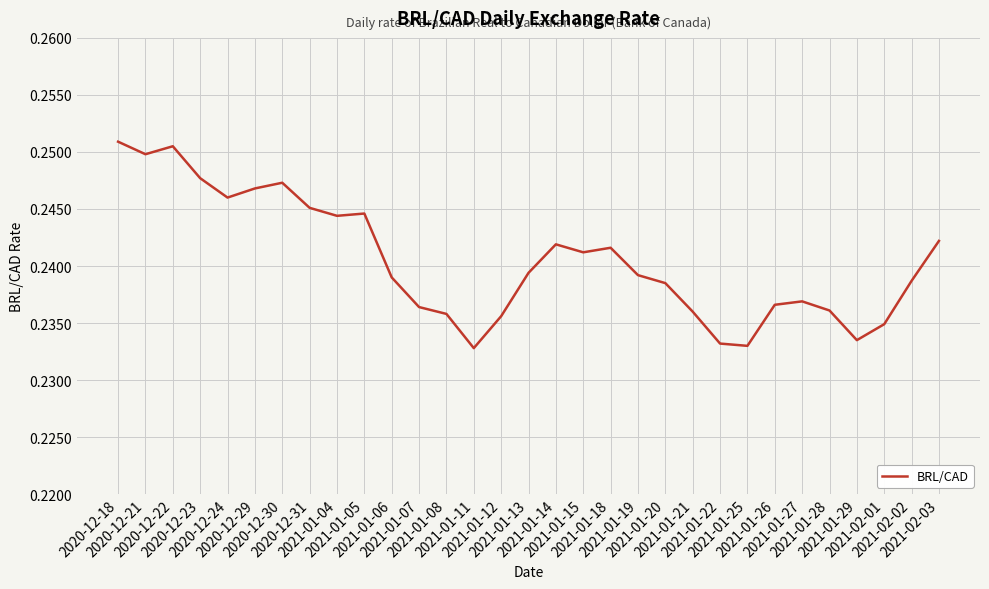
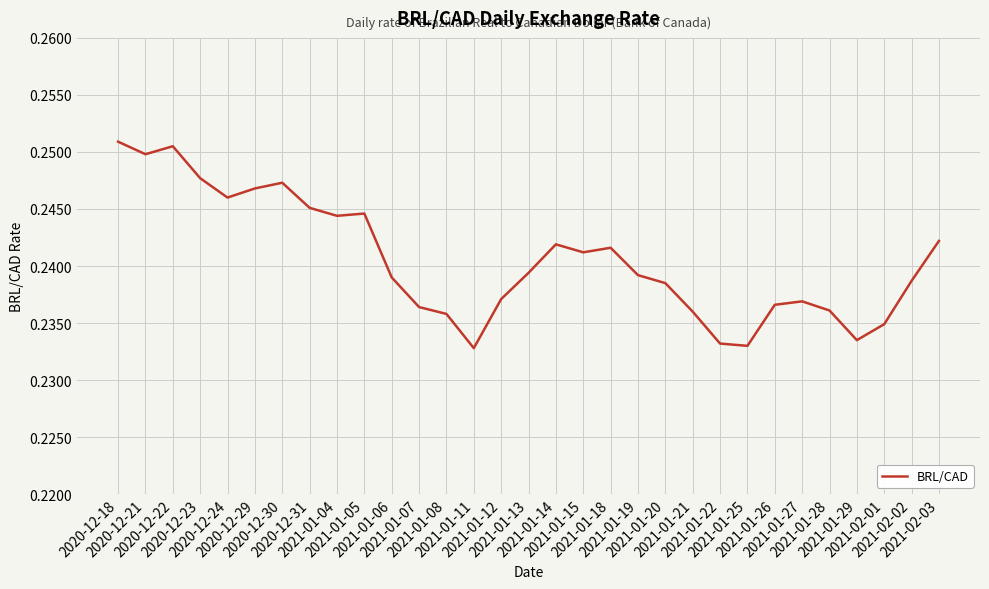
  {
    "2020-12-18": 0.2509,
    "2020-12-21": 0.2498,
    "2020-12-22": 0.2505,
    "2020-12-23": 0.2477,
    "2020-12-24": 0.2460,
    "2020-12-29": 0.2468,
    "2020-12-30": 0.2473,
    "2020-12-31": 0.2451,
    "2021-01-04": 0.2444,
    "2021-01-05": 0.2446,
    "2021-01-06": 0.2390,
    "2021-01-07": 0.2364,
    "2021-01-08": 0.2358,
    "2021-01-11": 0.2328,
-   "2021-01-12": 0.2356,
+   "2021-01-12": 0.2371,
    "2021-01-13": 0.2394,
    "2021-01-14": 0.2419,
    "2021-01-15": 0.2412,
    "2021-01-18": 0.2416,
    "2021-01-19": 0.2392,
    "2021-01-20": 0.2385,
    "2021-01-21": 0.2360,
    "2021-01-22": 0.2332,
    "2021-01-25": 0.2330,
    "2021-01-26": 0.2366,
    "2021-01-27": 0.2369,
    "2021-01-28": 0.2361,
    "2021-01-29": 0.2335,
    "2021-02-01": 0.2349,
    "2021-02-02": 0.2387,
    "2021-02-03": 0.2422
  }
